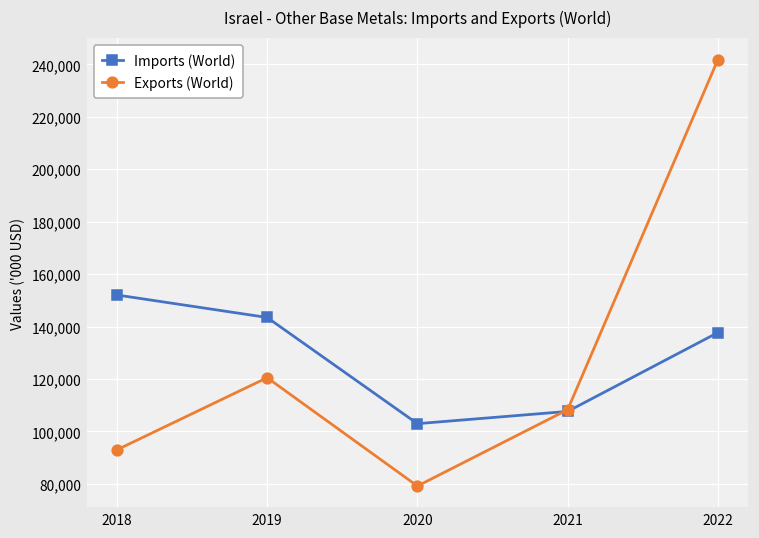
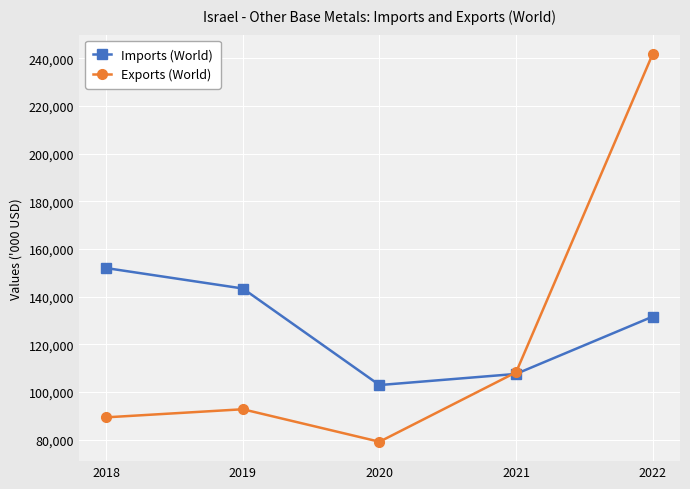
  {
    "Imports (World)": {
      "2018": "152,000",
      "2019": "143,000",
      "2020": "103,000",
-     "2022": "138,000"
+     "2022": "132,000"
    },
    "Exports (World)": {
-     "2018": "93,000",
-     "2019": "120,000",
+     "2018": "89,000",
+     "2019": "93,000",
      "2020": "79,000",
      "2022": "242,000"
    }
  }
